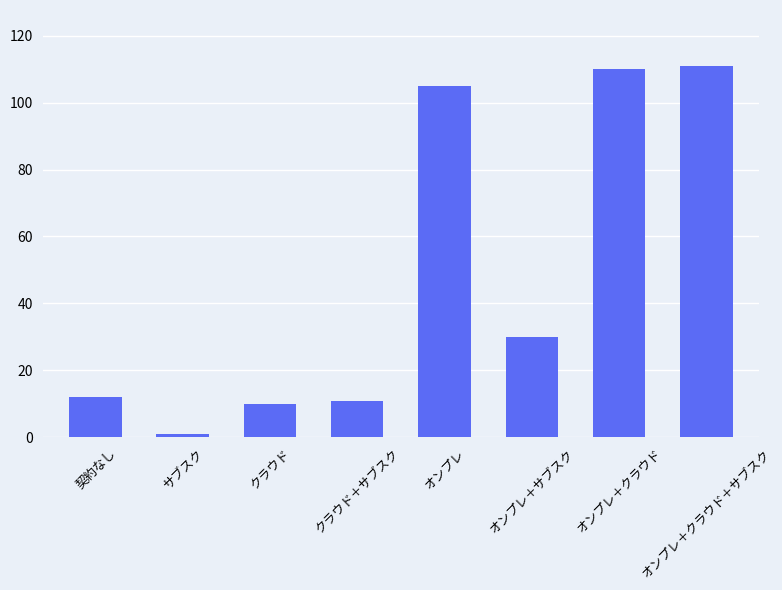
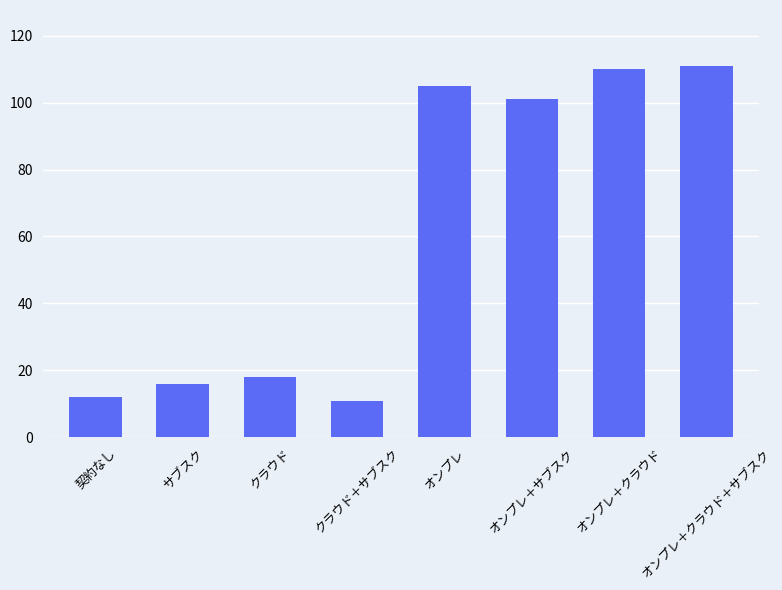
  {
    "契約なし": 12,
-   "サブスク": 1,
-   "クラウド": 10,
+   "サブスク": 16,
+   "クラウド": 18,
    "クラウド＋サブスク": 11,
    "オンプレ": 105,
-   "オンプレ＋サブスク": 30,
+   "オンプレ＋サブスク": 101,
    "オンプレ＋クラウド": 110,
    "オンプレ＋クラウド＋サブスク": 111
  }
